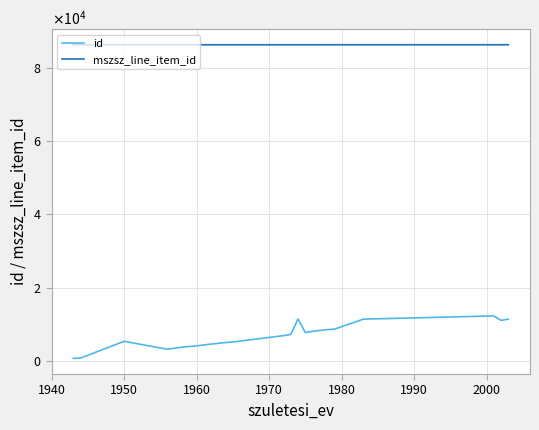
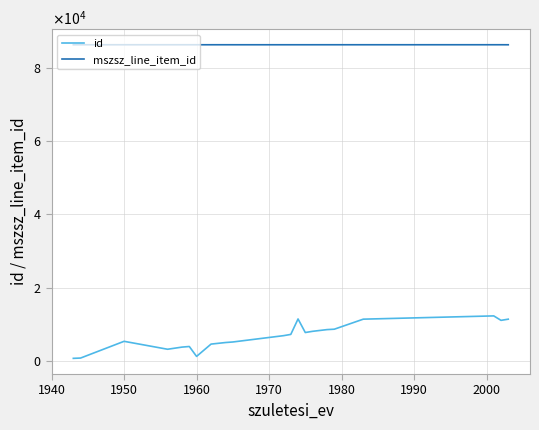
  {
    "id": {
      "1950": 5000,
-     "1960": 4000
+     "1960": 1000
    }
  }
